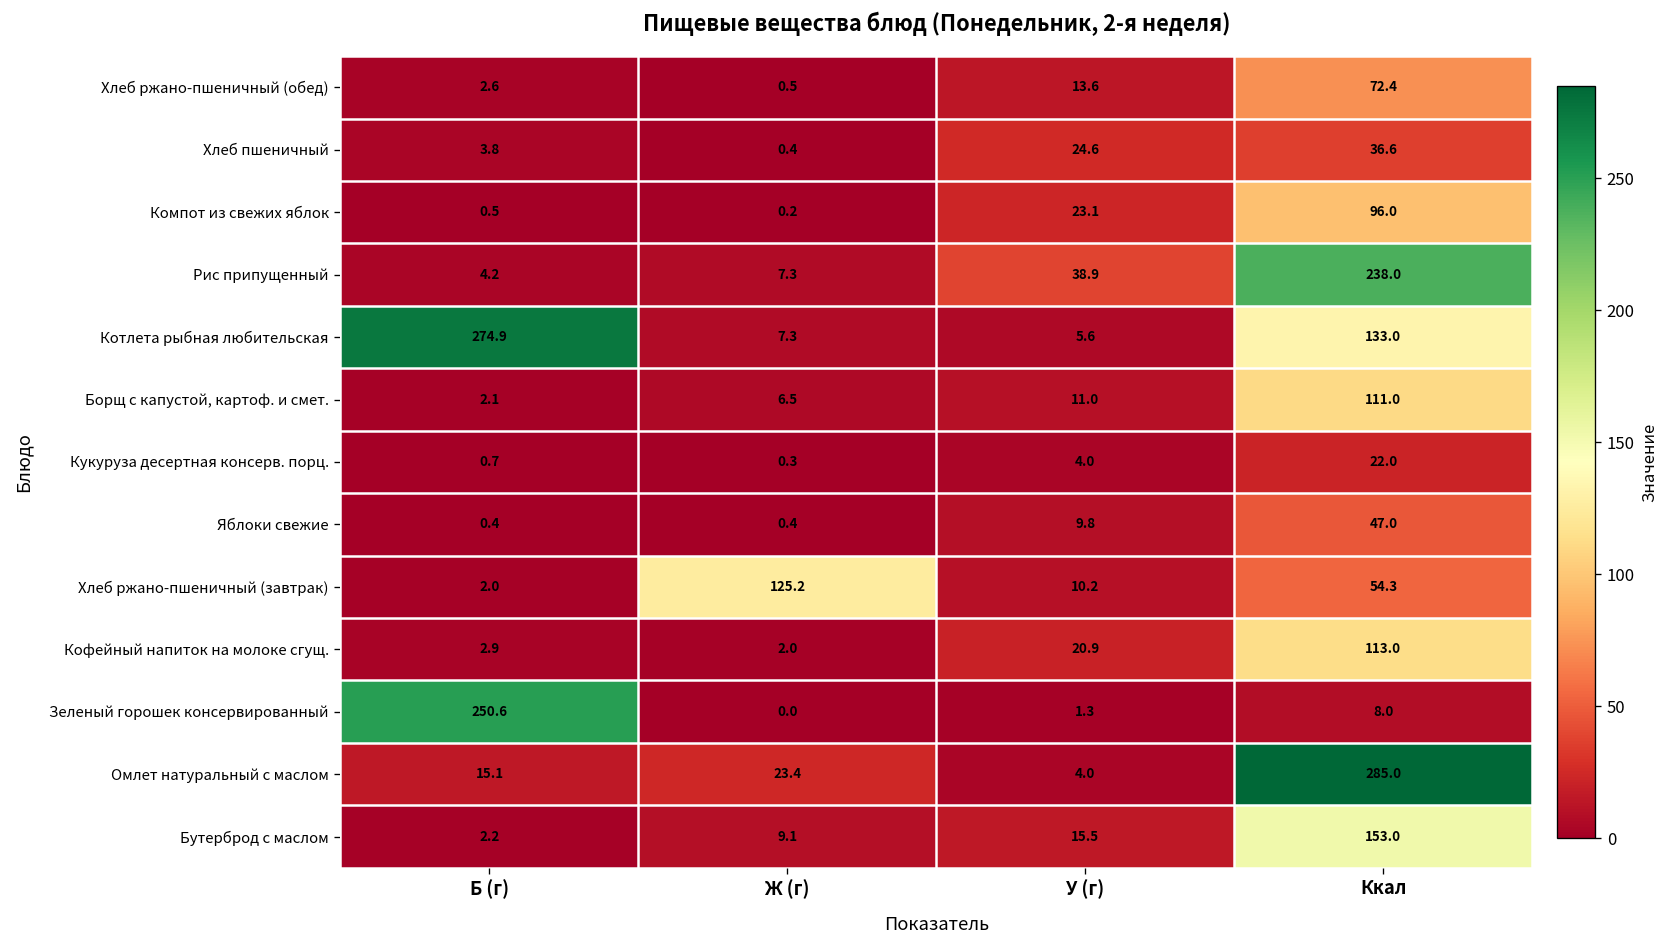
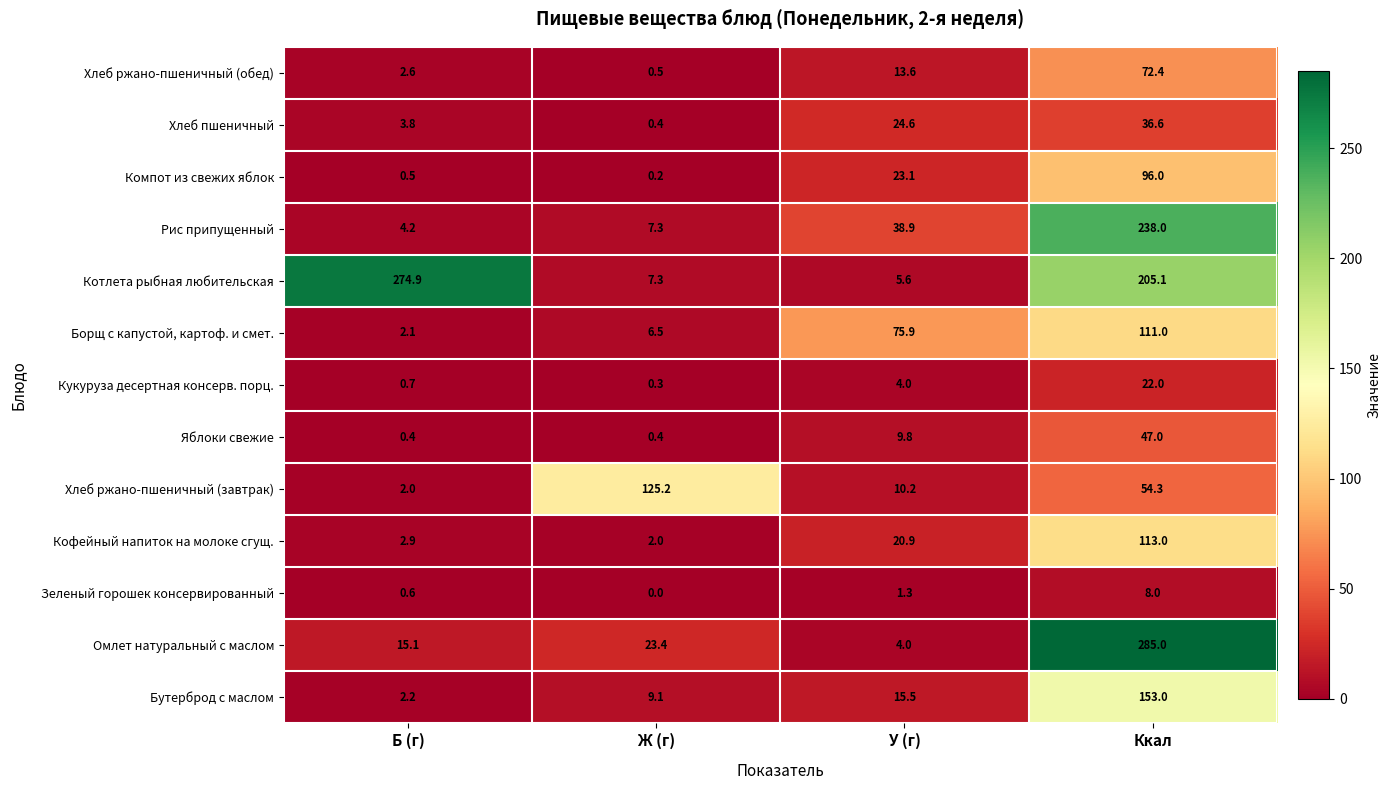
  {
    "Хлеб ржано-пшеничный (обед)": {
      "Б (г)": 2.6,
      "Ж (г)": 0.5,
      "У (г)": 13.6,
      "Ккал": 72.4
    },
    "Хлеб пшеничный": {
      "Б (г)": 3.8,
      "Ж (г)": 0.4,
      "У (г)": 24.6,
      "Ккал": 36.6
    },
    "Компот из свежих яблок": {
      "Б (г)": 0.5,
      "Ж (г)": 0.2,
      "У (г)": 23.1,
      "Ккал": 96.0
    },
    "Рис припущенный": {
      "Б (г)": 4.2,
      "Ж (г)": 7.3,
      "У (г)": 38.9,
      "Ккал": 238.0
    },
    "Котлета рыбная любительская": {
      "Б (г)": 274.9,
      "Ж (г)": 7.3,
      "У (г)": 5.6,
-     "Ккал": 133.0
+     "Ккал": 205.1
    },
    "Борщ с капустой, картоф. и смет.": {
      "Б (г)": 2.1,
      "Ж (г)": 6.5,
-     "У (г)": 11.0,
+     "У (г)": 75.9,
      "Ккал": 111.0
    },
    "Кукуруза десертная консерв. порц.": {
      "Б (г)": 0.7,
      "Ж (г)": 0.3,
      "У (г)": 4.0,
      "Ккал": 22.0
    },
    "Яблоки свежие": {
      "Б (г)": 0.4,
      "Ж (г)": 0.4,
      "У (г)": 9.8,
      "Ккал": 47.0
    },
    "Хлеб ржано-пшеничный (завтрак)": {
      "Б (г)": 2.0,
      "Ж (г)": 125.2,
      "У (г)": 10.2,
      "Ккал": 54.3
    },
    "Кофейный напиток на молоке сгущ.": {
      "Б (г)": 2.9,
      "Ж (г)": 2.0,
      "У (г)": 20.9,
      "Ккал": 113.0
    },
    "Зеленый горошек консервированный": {
-     "Б (г)": 250.6,
+     "Б (г)": 0.6,
      "Ж (г)": 0.0,
      "У (г)": 1.3,
      "Ккал": 8.0
    },
    "Омлет натуральный с маслом": {
      "Б (г)": 15.1,
      "Ж (г)": 23.4,
      "У (г)": 4.0,
      "Ккал": 285.0
    },
    "Бутерброд с маслом": {
      "Б (г)": 2.2,
      "Ж (г)": 9.1,
      "У (г)": 15.5,
      "Ккал": 153.0
    }
  }
